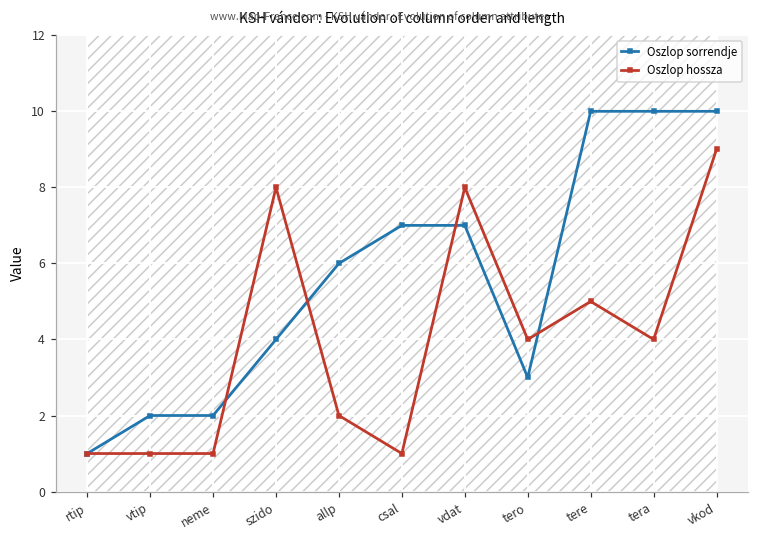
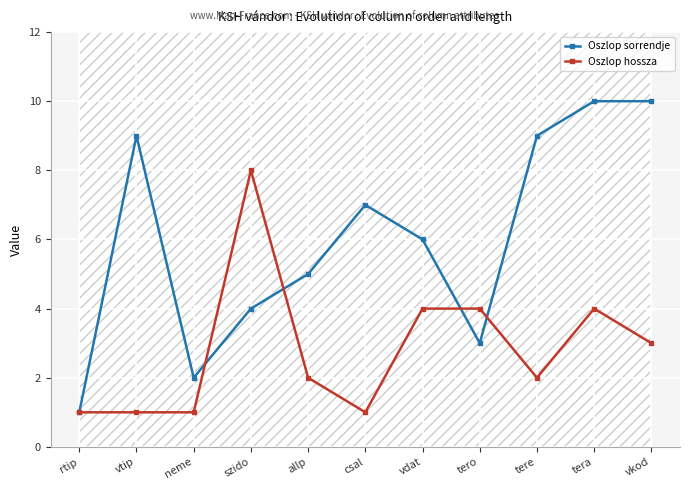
  {
    "Oszlop sorrendje": {
-     "vtip": 2,
+     "vtip": 9,
      "neme": 2,
      "szido": 4,
-     "allp": 6,
+     "allp": 5,
      "csal": 7,
-     "vdat": 7,
+     "vdat": 6,
      "tero": 3,
-     "tere": 10,
+     "tere": 9,
      "tera": 10,
      "vkod": 10
    },
    "Oszlop hossza": {
      "vtip": 1,
      "neme": 1,
      "szido": 8,
      "allp": 2,
      "csal": 1,
-     "vdat": 8,
+     "vdat": 4,
      "tero": 4,
-     "tere": 5,
+     "tere": 2,
      "tera": 4,
-     "vkod": 9
+     "vkod": 3
    }
  }
